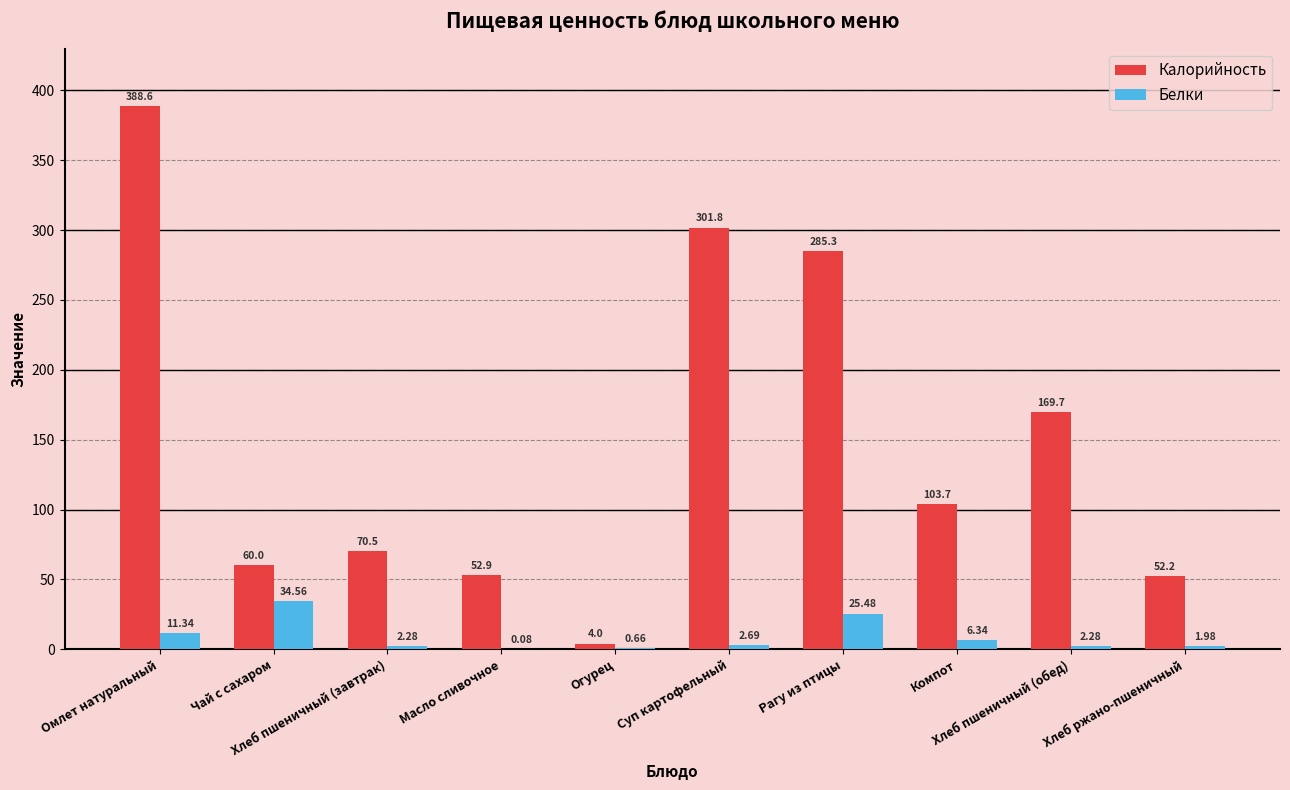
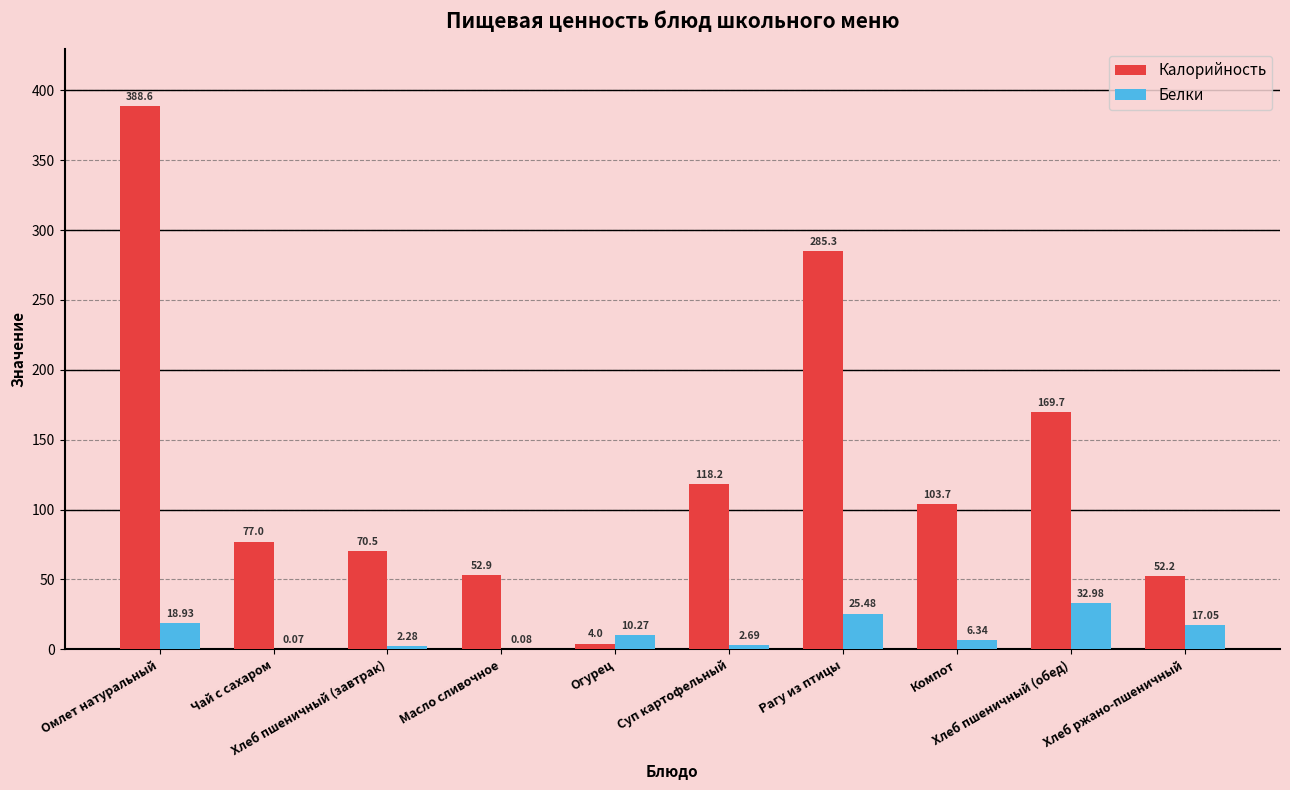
  {
    "Калорийность": {
      "Омлет натуральный": 388.6,
-     "Чай с сахаром": 60.0,
+     "Чай с сахаром": 77.0,
      "Хлеб пшеничный (завтрак)": 70.5,
      "Масло сливочное": 52.9,
      "Огурец": 4.0,
-     "Суп картофельный": 301.8,
+     "Суп картофельный": 118.2,
      "Рагу из птицы": 285.3,
      "Компот": 103.7,
      "Хлеб пшеничный (обед)": 169.7,
      "Хлеб ржано-пшеничный": 52.2
    },
    "Белки": {
-     "Омлет натуральный": 11.34,
-     "Чай с сахаром": 34.56,
+     "Омлет натуральный": 18.93,
+     "Чай с сахаром": 0.07,
      "Хлеб пшеничный (завтрак)": 2.28,
      "Масло сливочное": 0.08,
-     "Огурец": 0.66,
+     "Огурец": 10.27,
      "Суп картофельный": 2.69,
      "Рагу из птицы": 25.48,
      "Компот": 6.34,
-     "Хлеб пшеничный (обед)": 2.28,
-     "Хлеб ржано-пшеничный": 1.98
+     "Хлеб пшеничный (обед)": 32.98,
+     "Хлеб ржано-пшеничный": 17.05
    }
  }
